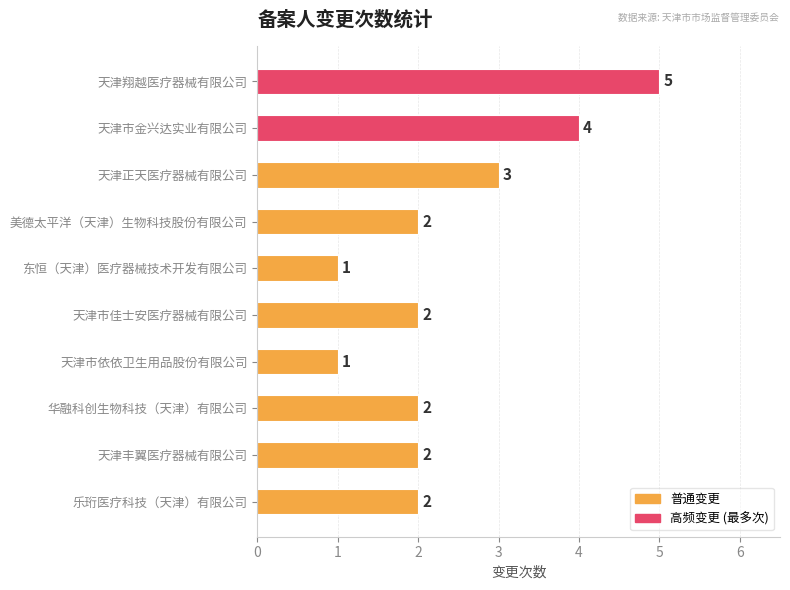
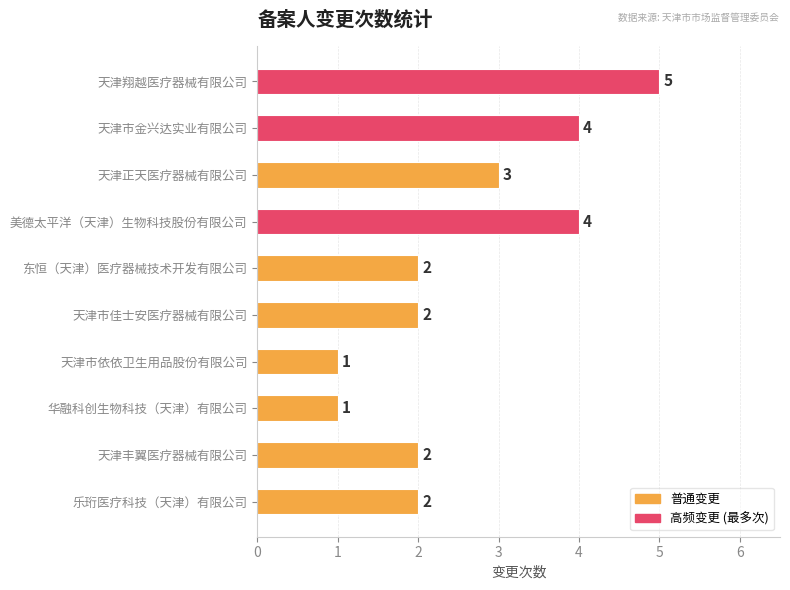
  {
    "天津翔越医疗器械有限公司": 5,
    "天津市金兴达实业有限公司": 4,
    "天津正天医疗器械有限公司": 3,
-   "美德太平洋（天津）生物科技股份有限公司": 2,
-   "东恒（天津）医疗器械技术开发有限公司": 1,
+   "美德太平洋（天津）生物科技股份有限公司": 4,
+   "东恒（天津）医疗器械技术开发有限公司": 2,
    "天津市佳士安医疗器械有限公司": 2,
    "天津市依依卫生用品股份有限公司": 1,
-   "华融科创生物科技（天津）有限公司": 2,
+   "华融科创生物科技（天津）有限公司": 1,
    "天津丰翼医疗器械有限公司": 2,
    "乐珩医疗科技（天津）有限公司": 2
  }
